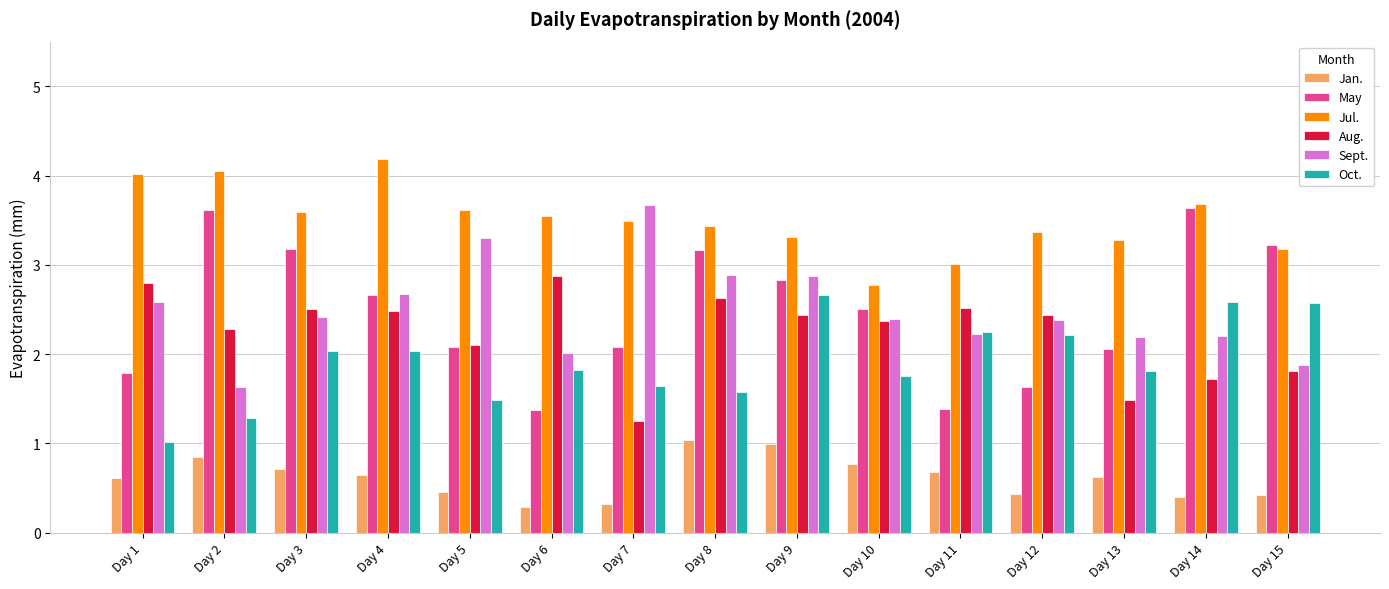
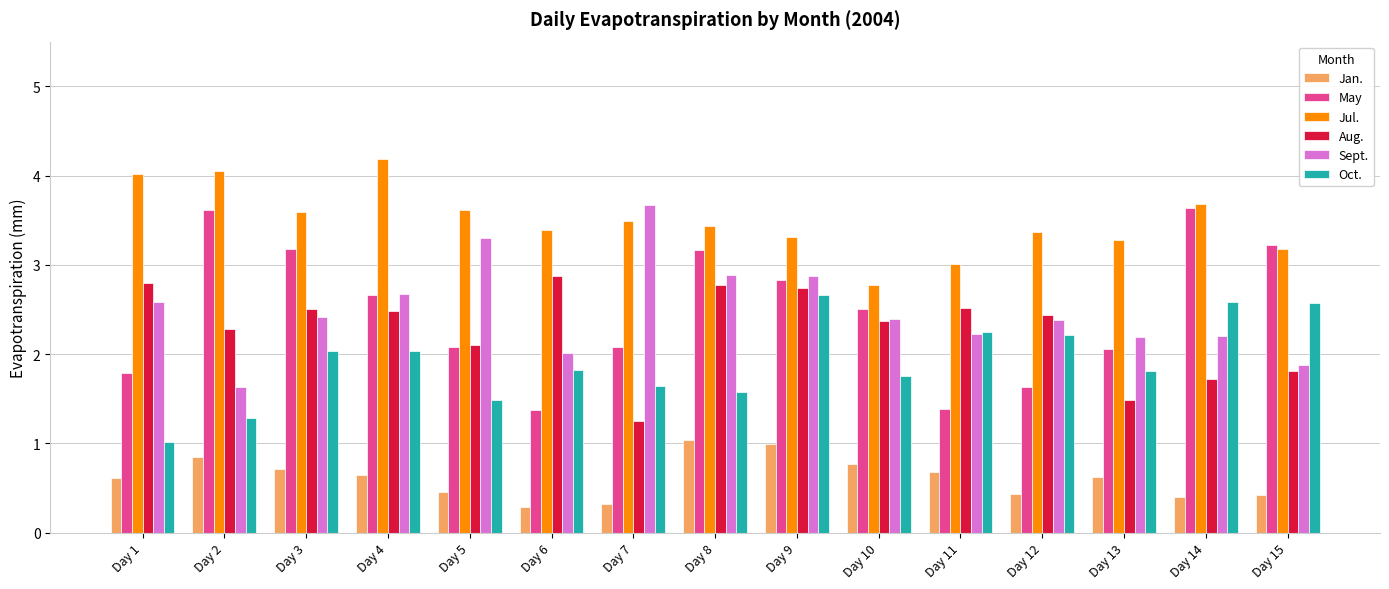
  {
    "Jan.": {
      "Day 1": 0.6,
      "Day 2": 0.8,
      "Day 3": 0.7,
      "Day 4": 0.6,
      "Day 5": 0.5,
      "Day 6": 0.3,
      "Day 7": 0.3,
      "Day 8": 1.0,
      "Day 9": 1.0,
      "Day 10": 0.8,
      "Day 11": 0.7,
      "Day 12": 0.4,
      "Day 13": 0.6,
      "Day 14": 0.4,
      "Day 15": 0.4
    },
    "May": {
      "Day 1": 1.8,
      "Day 2": 3.6,
      "Day 3": 3.2,
      "Day 4": 2.7,
      "Day 5": 2.1,
      "Day 6": 1.4,
      "Day 7": 2.1,
      "Day 8": 3.2,
      "Day 9": 2.8,
      "Day 10": 2.5,
      "Day 11": 1.4,
      "Day 12": 1.6,
      "Day 13": 2.1,
      "Day 14": 3.6,
      "Day 15": 3.2
    },
    "Jul.": {
      "Day 1": 4.0,
      "Day 2": 4.1,
      "Day 3": 3.6,
      "Day 4": 4.2,
      "Day 5": 3.6,
-     "Day 6": 3.5,
+     "Day 6": 3.4,
      "Day 7": 3.5,
      "Day 8": 3.4,
      "Day 9": 3.3,
      "Day 10": 2.8,
      "Day 11": 3.0,
      "Day 12": 3.4,
      "Day 13": 3.3,
      "Day 14": 3.7,
      "Day 15": 3.2
    },
    "Aug.": {
      "Day 1": 2.8,
      "Day 2": 2.3,
      "Day 3": 2.5,
      "Day 4": 2.5,
      "Day 5": 2.1,
      "Day 6": 2.9,
      "Day 7": 1.3,
-     "Day 8": 2.6,
-     "Day 9": 2.4,
+     "Day 8": 2.8,
+     "Day 9": 2.7,
      "Day 10": 2.4,
      "Day 11": 2.5,
      "Day 12": 2.4,
      "Day 13": 1.5,
      "Day 14": 1.7,
      "Day 15": 1.8
    },
    "Sept.": {
      "Day 1": 2.6,
      "Day 2": 1.6,
      "Day 3": 2.4,
      "Day 4": 2.7,
      "Day 5": 3.3,
      "Day 6": 2.0,
      "Day 7": 3.7,
      "Day 8": 2.9,
      "Day 9": 2.9,
      "Day 10": 2.4,
      "Day 11": 2.2,
      "Day 12": 2.4,
      "Day 13": 2.2,
      "Day 14": 2.2,
      "Day 15": 1.9
    },
    "Oct.": {
      "Day 1": 1.0,
      "Day 2": 1.3,
      "Day 3": 2.0,
      "Day 4": 2.0,
      "Day 5": 1.5,
      "Day 6": 1.8,
      "Day 7": 1.6,
      "Day 8": 1.6,
      "Day 9": 2.7,
      "Day 10": 1.7,
      "Day 11": 2.2,
      "Day 12": 2.2,
      "Day 13": 1.8,
      "Day 14": 2.6,
      "Day 15": 2.6
    }
  }
